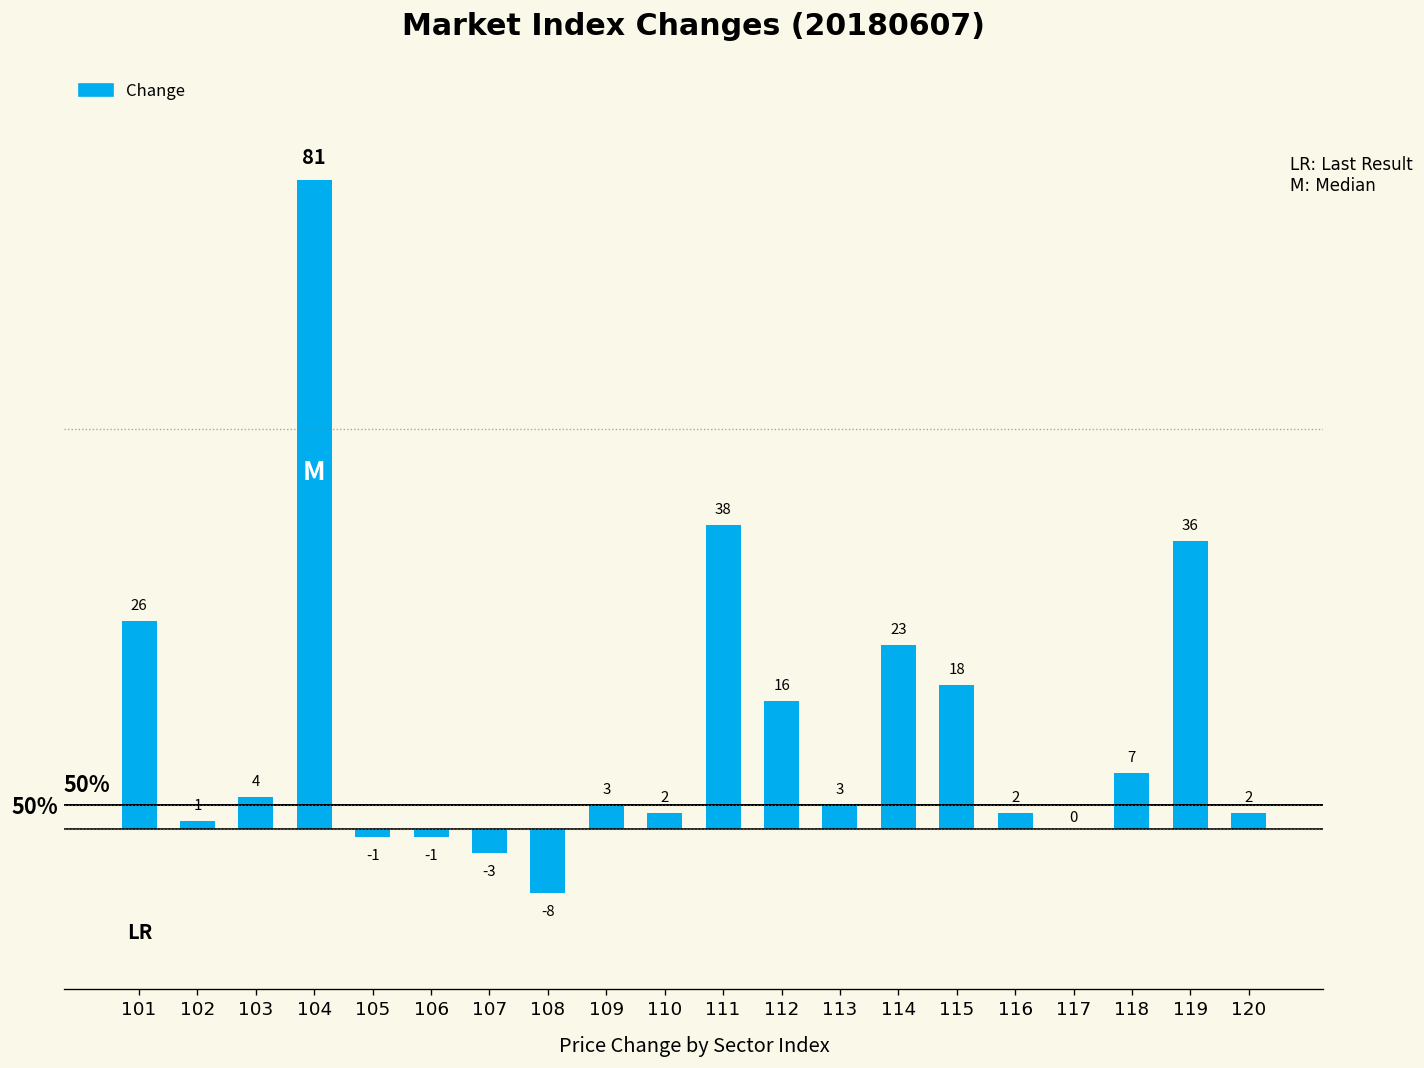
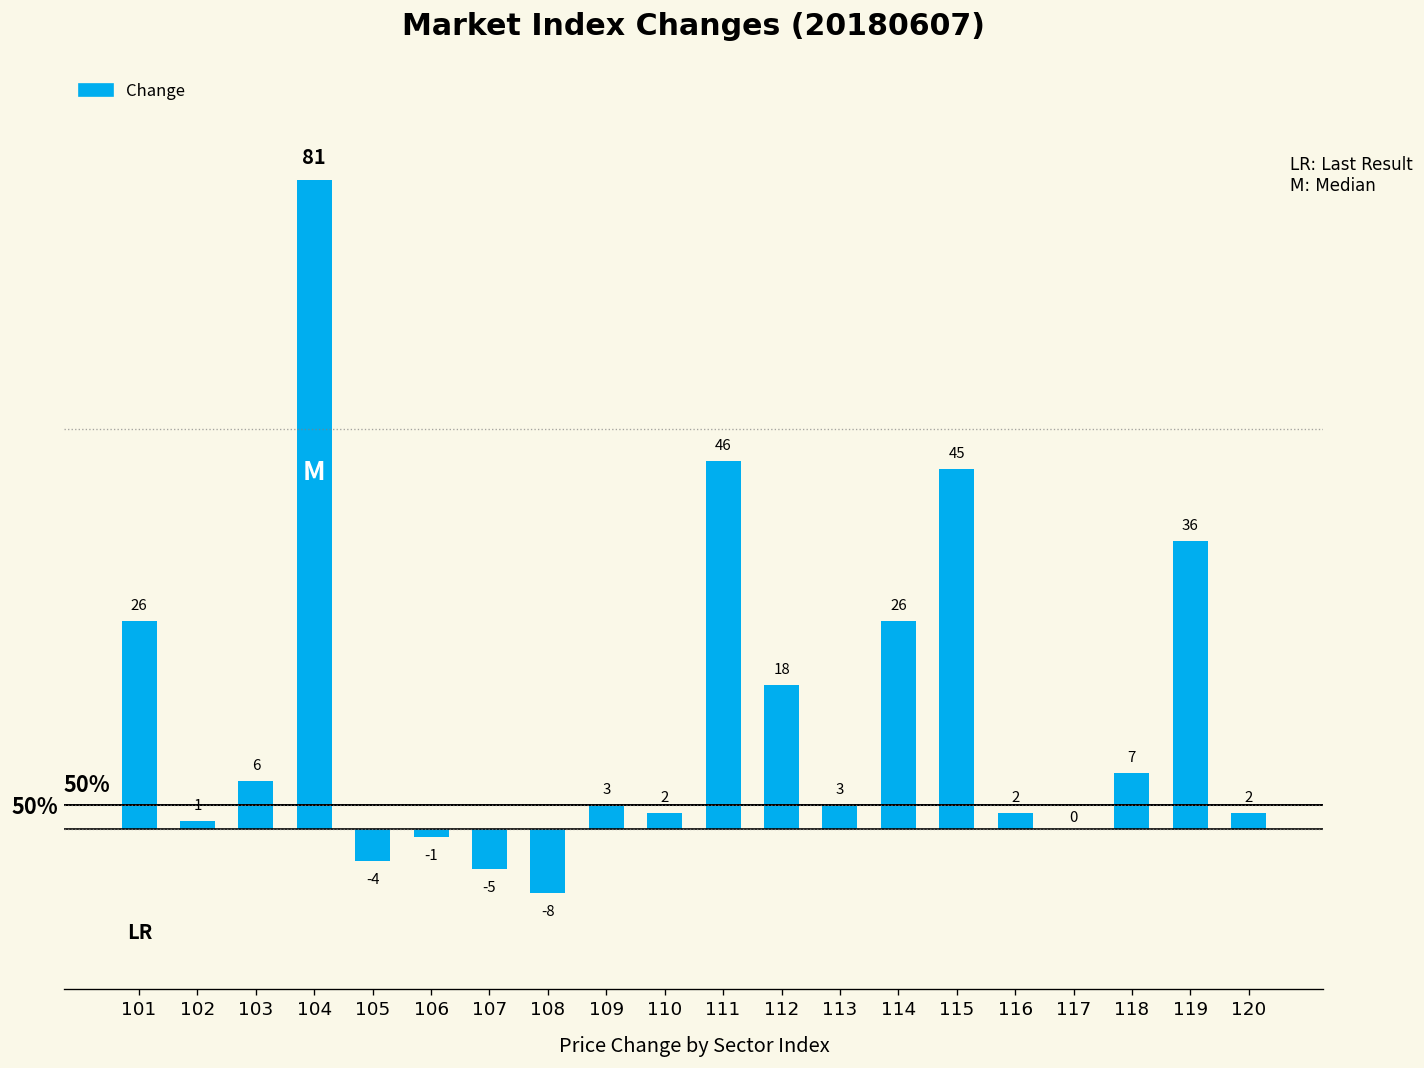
  {
    "101": 26,
    "102": 1,
-   "103": 4,
+   "103": 6,
    "104": 81,
-   "105": -1,
+   "105": -4,
    "106": -1,
-   "107": -3,
+   "107": -5,
    "108": -8,
    "109": 3,
    "110": 2,
-   "111": 38,
-   "112": 16,
+   "111": 46,
+   "112": 18,
    "113": 3,
-   "114": 23,
-   "115": 18,
+   "114": 26,
+   "115": 45,
    "116": 2,
    "117": 0,
    "118": 7,
    "119": 36,
    "120": 2
  }
